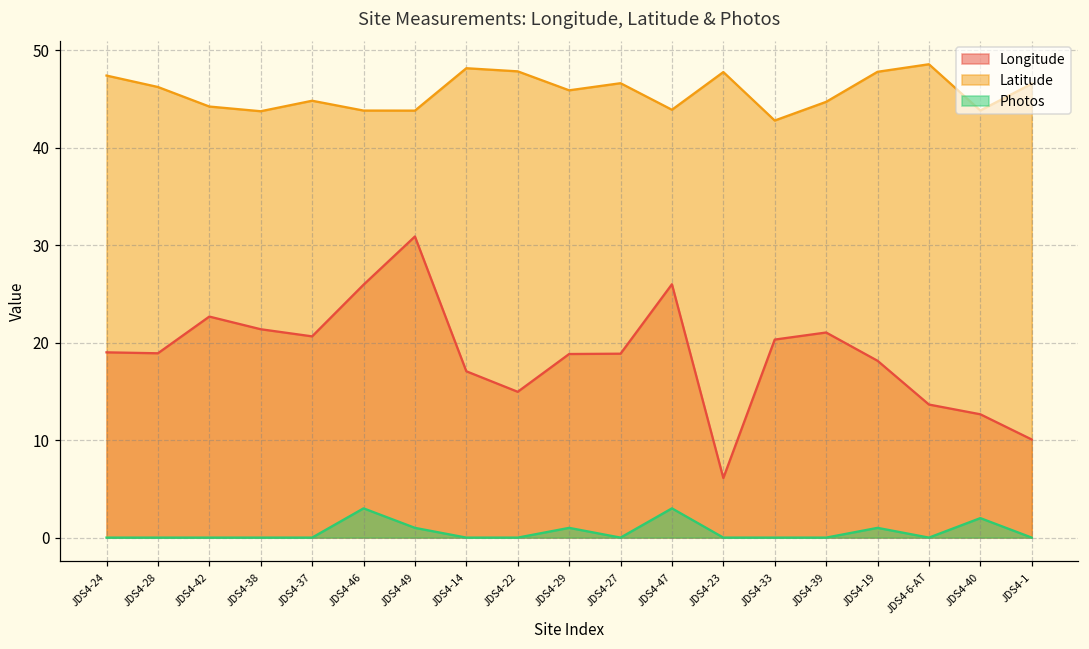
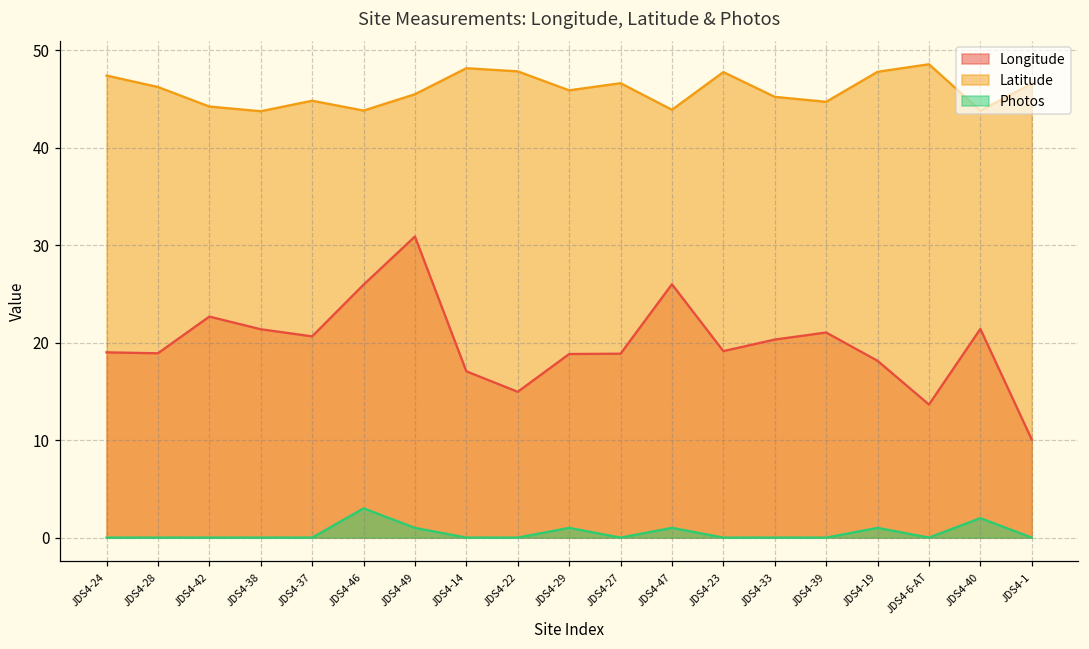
  {
    "Longitude": {
      "JDS4-24": 19,
      "JDS4-28": 19,
      "JDS4-42": 23,
      "JDS4-38": 21,
      "JDS4-37": 21,
      "JDS4-46": 26,
      "JDS4-49": 31,
      "JDS4-14": 17,
      "JDS4-22": 15,
      "JDS4-29": 19,
      "JDS4-27": 19,
      "JDS4-47": 26,
-     "JDS4-23": 6,
+     "JDS4-23": 19,
      "JDS4-33": 20,
      "JDS4-39": 21,
      "JDS4-19": 18,
      "JDS4-6-AT": 14,
-     "JDS4-40": 13,
+     "JDS4-40": 21,
      "JDS4-1": 10
    },
    "Latitude": {
      "JDS4-24": 47,
      "JDS4-28": 46,
      "JDS4-42": 44,
      "JDS4-38": 44,
      "JDS4-37": 45,
      "JDS4-46": 44,
-     "JDS4-49": 44,
+     "JDS4-49": 45,
      "JDS4-14": 48,
      "JDS4-22": 48,
      "JDS4-29": 46,
      "JDS4-27": 47,
      "JDS4-47": 44,
      "JDS4-23": 48,
-     "JDS4-33": 43,
+     "JDS4-33": 45,
      "JDS4-39": 45,
      "JDS4-19": 48,
      "JDS4-6-AT": 49
    },
    "Photos": {
      "JDS4-24": 0,
      "JDS4-28": 0,
      "JDS4-42": 0,
      "JDS4-38": 0,
      "JDS4-37": 0,
      "JDS4-46": 3,
      "JDS4-49": 1,
      "JDS4-14": 0,
      "JDS4-22": 0,
      "JDS4-29": 1,
      "JDS4-27": 0,
-     "JDS4-47": 3,
+     "JDS4-47": 1,
      "JDS4-23": 0,
      "JDS4-33": 0,
      "JDS4-39": 0,
      "JDS4-19": 1,
      "JDS4-6-AT": 0,
      "JDS4-40": 2,
      "JDS4-1": 0
    }
  }
